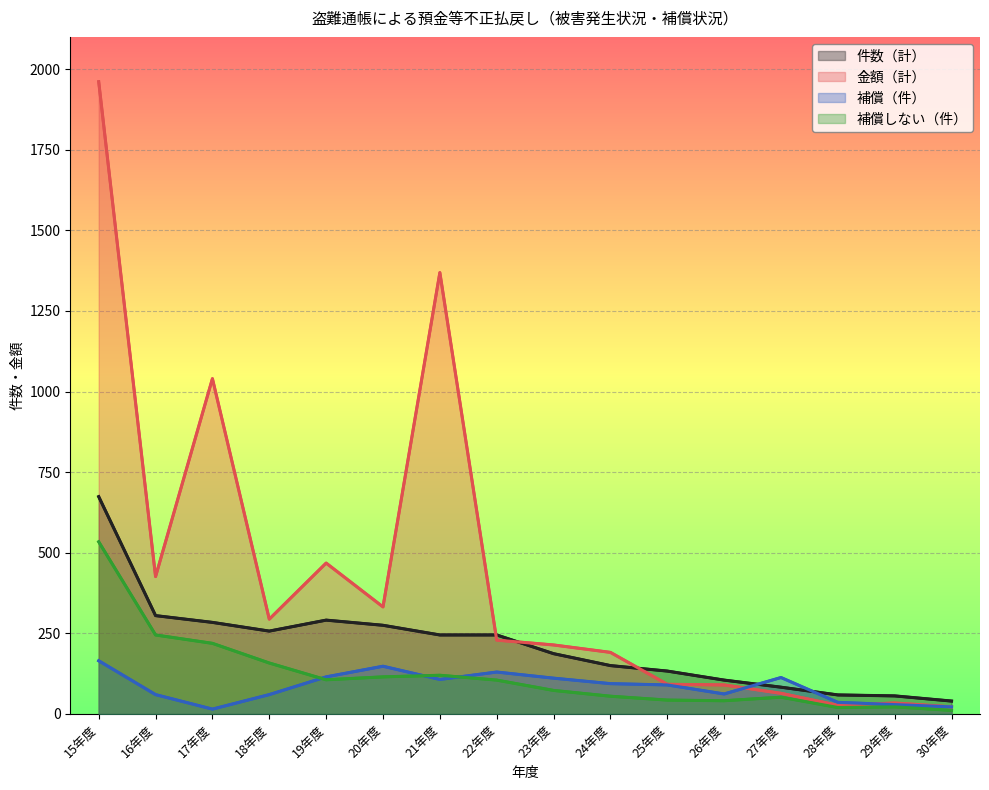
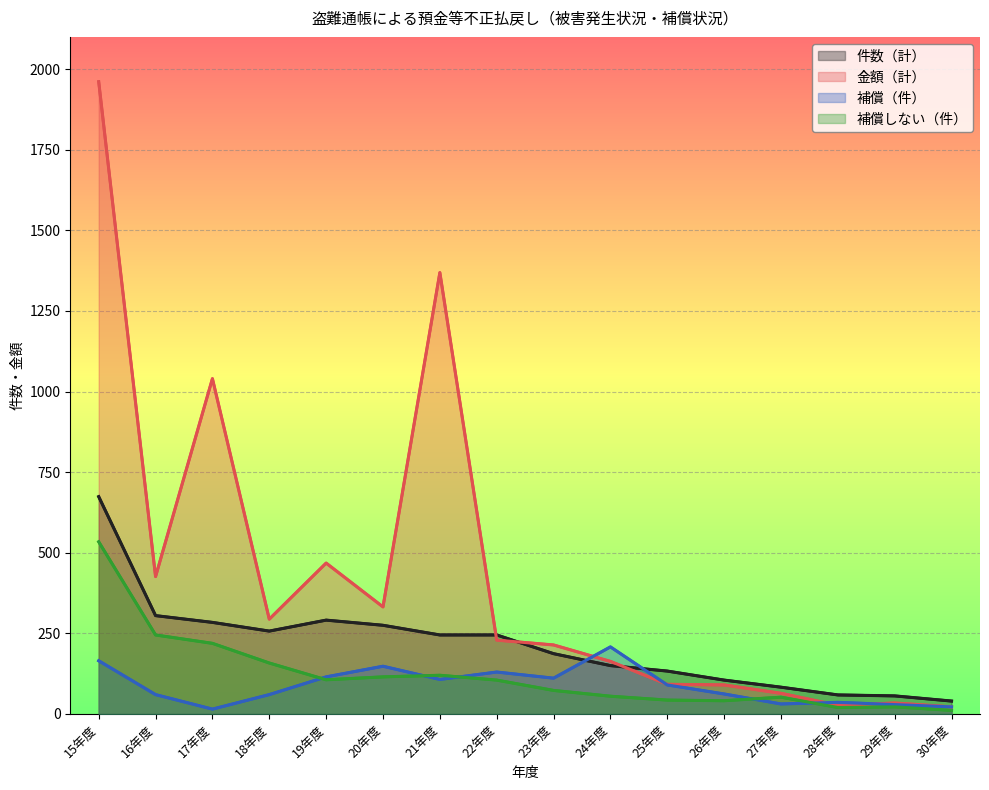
  {
    "件数（計）": {
      "15年度": 670,
      "16年度": 310,
      "17年度": 280,
      "18年度": 260,
      "19年度": 290,
      "20年度": 280,
      "21年度": 250,
      "22年度": 250,
      "23年度": 190,
      "24年度": 150,
      "25年度": 130,
      "26年度": 110,
      "27年度": 80,
      "28年度": 60,
      "29年度": 60,
      "30年度": 40
    },
    "金額（計）": {
      "15年度": 1960,
      "16年度": 430,
      "17年度": 1040,
      "18年度": 290,
      "19年度": 470,
      "20年度": 330,
      "21年度": 1370,
      "22年度": 230,
      "23年度": 210,
-     "24年度": 190,
+     "24年度": 160,
      "26年度": 90,
      "27年度": 60
    },
    "補償（件）": {
      "15年度": 170,
      "16年度": 60,
      "17年度": 20,
      "18年度": 60,
      "19年度": 120,
      "20年度": 150,
      "21年度": 110,
      "22年度": 130,
      "23年度": 110,
-     "24年度": 90,
+     "24年度": 210,
      "26年度": 60,
-     "27年度": 110,
+     "27年度": 30,
      "28年度": 40
    },
    "補償しない（件）": {
      "15年度": 530,
      "16年度": 250,
      "17年度": 220,
      "18年度": 160,
      "19年度": 110,
      "20年度": 120,
      "21年度": 120,
      "22年度": 110,
      "23年度": 70,
      "24年度": 60,
      "25年度": 40,
      "26年度": 40,
      "27年度": 50,
      "30年度": 10
    }
  }
